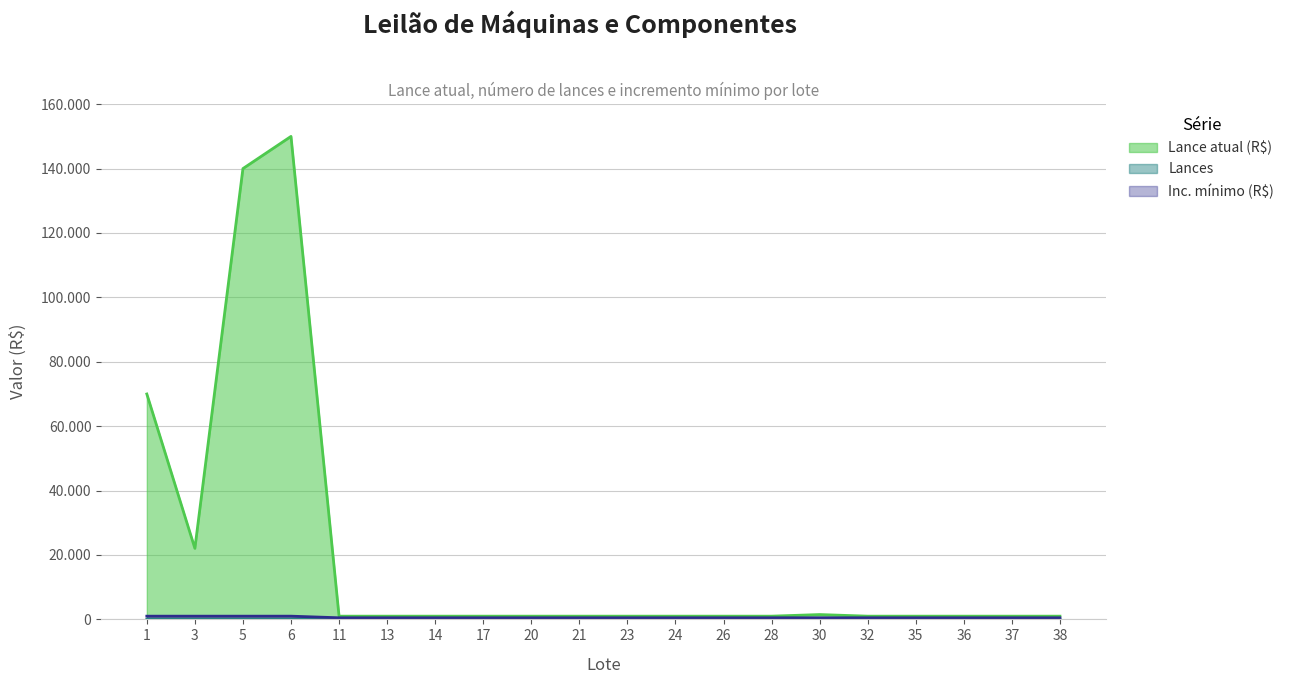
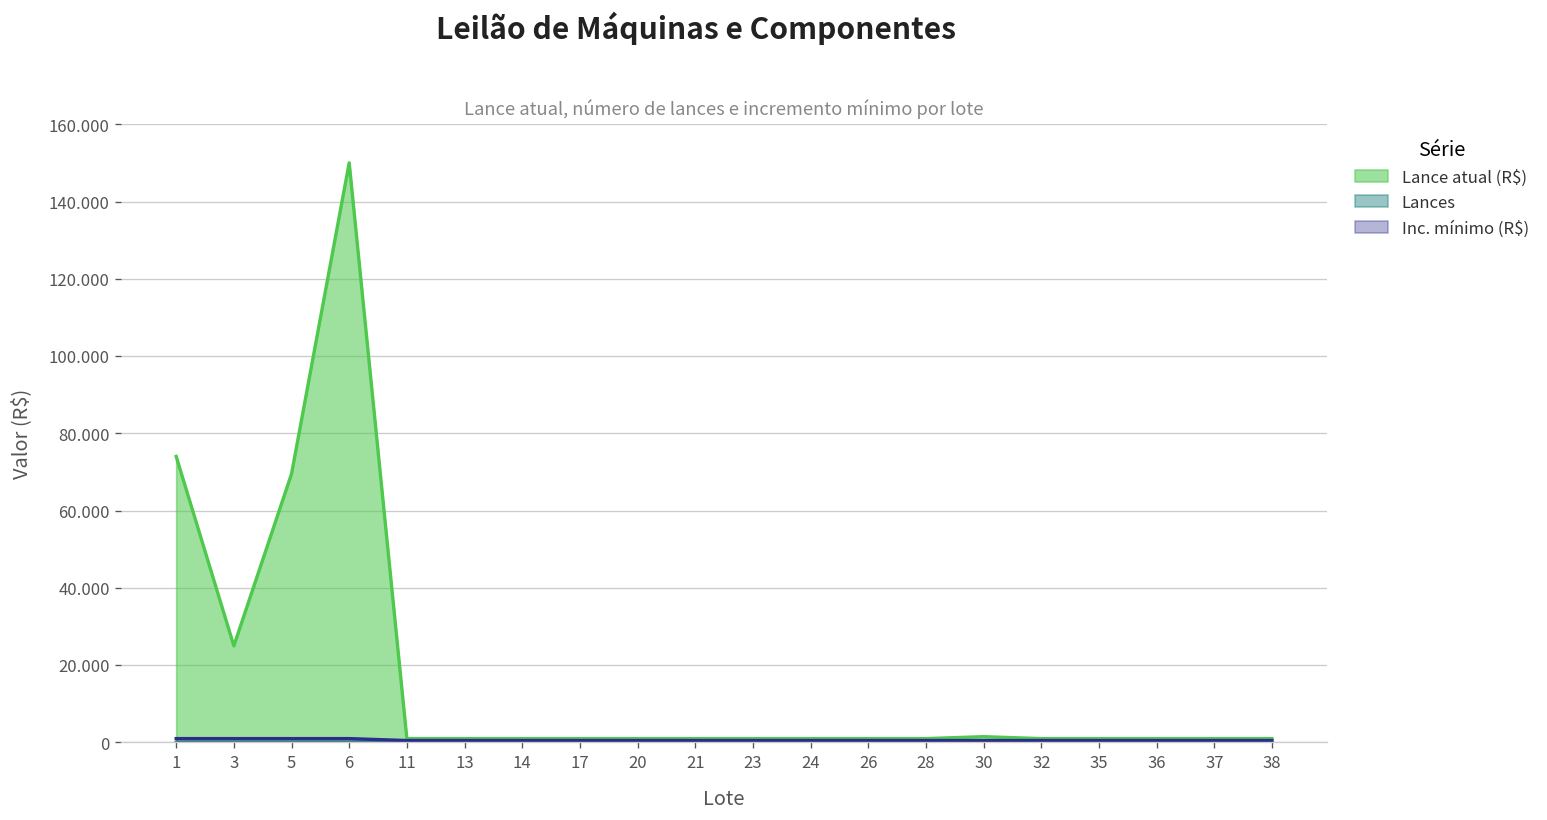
  {
    "Lance atual (R$)": {
-     "1": 70,
-     "3": 22,
-     "5": 140,
+     "1": 74,
+     "3": 25,
+     "5": 70,
      "6": 150,
      "30": 2
    }
  }
